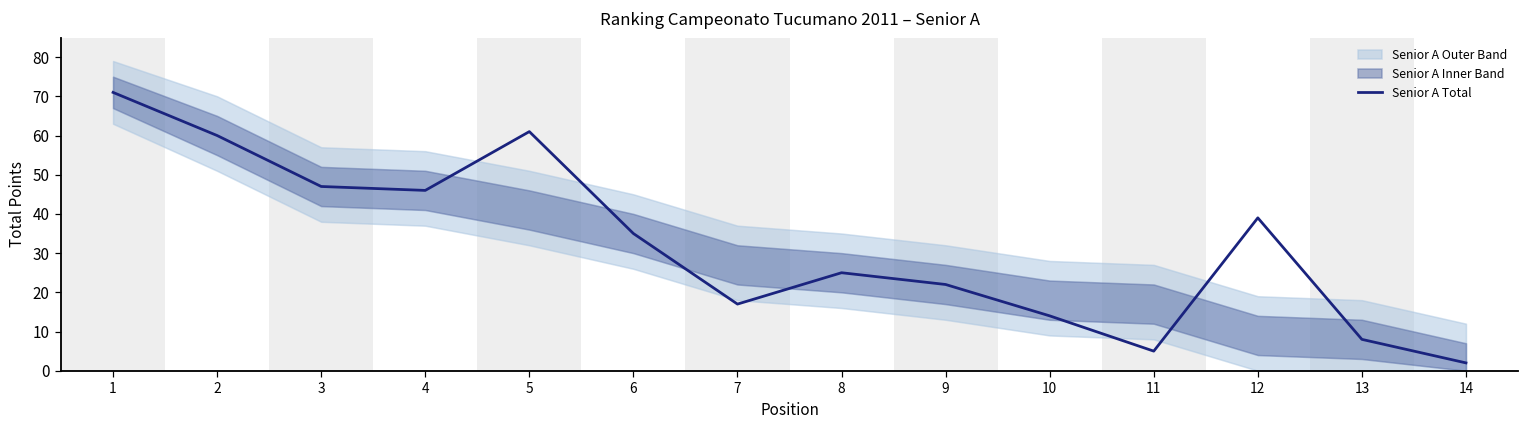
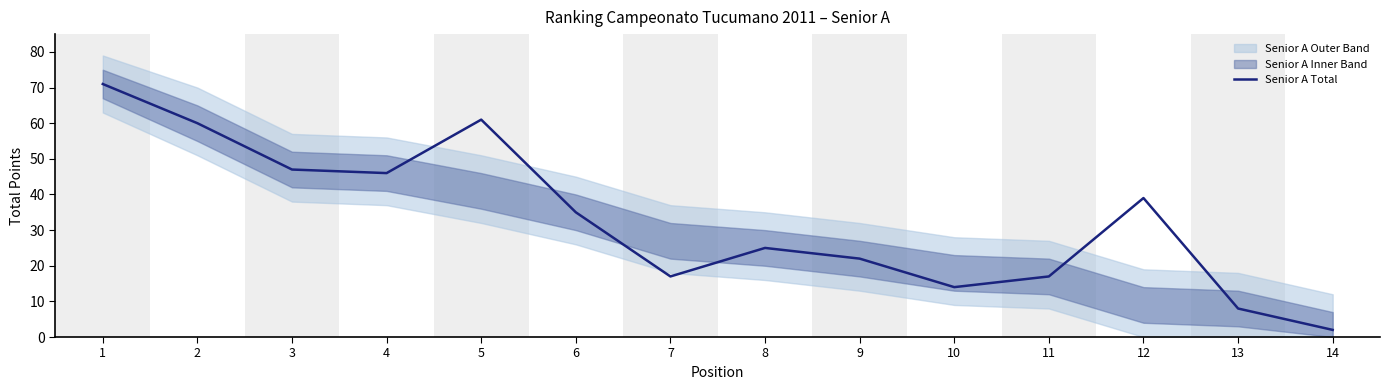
  {
    "Senior A Total": {
      "1": 71,
      "2": 60,
      "3": 47,
      "4": 46,
      "5": 61,
      "6": 35,
      "7": 17,
      "8": 25,
      "9": 22,
      "10": 14,
-     "11": 5,
+     "11": 17,
      "12": 39,
      "13": 8,
      "14": 2
    }
  }
